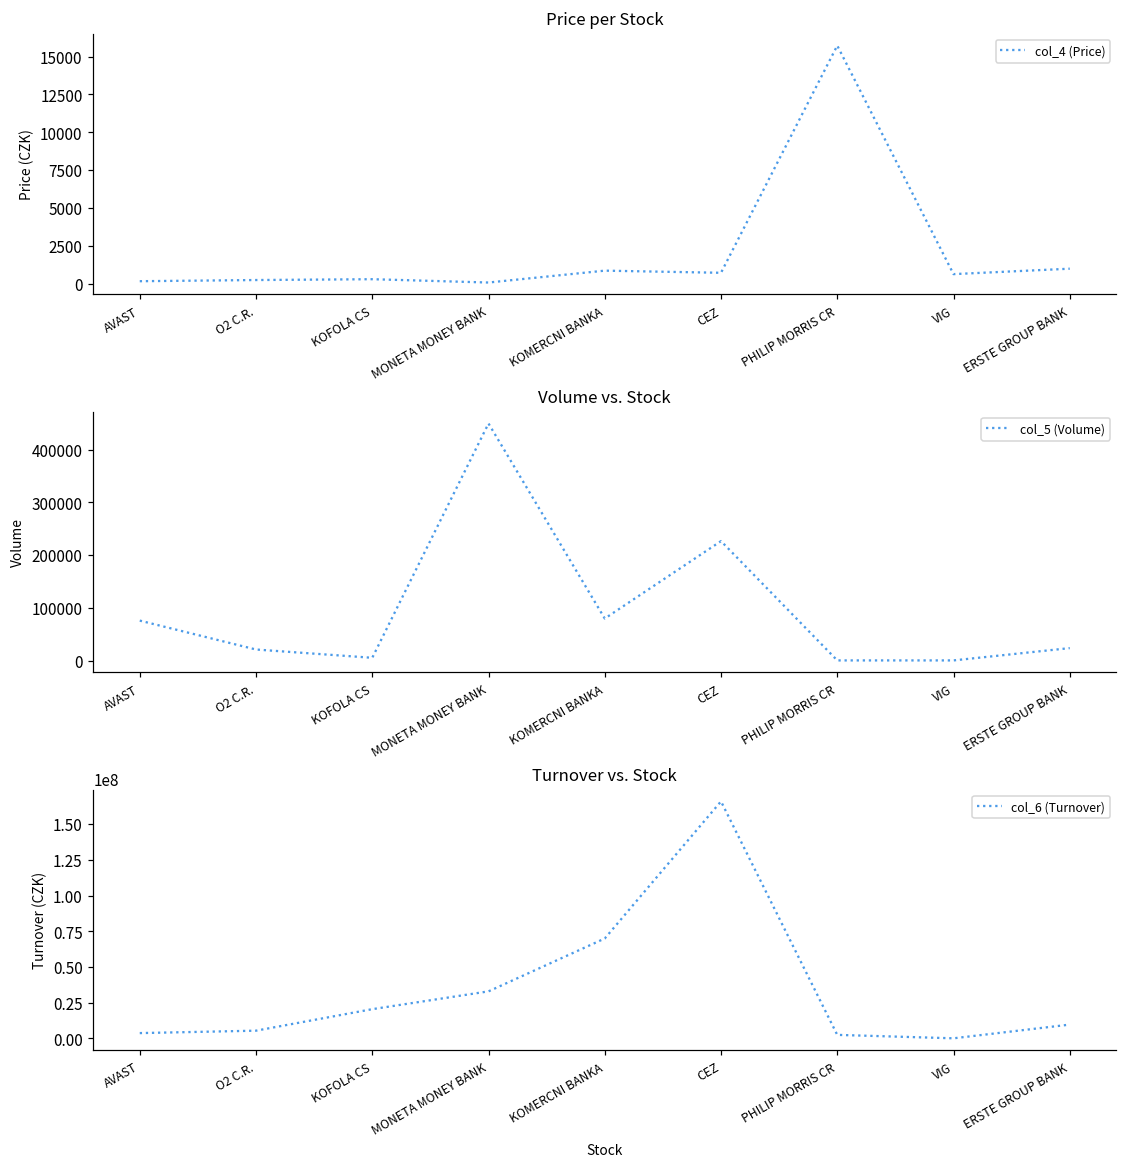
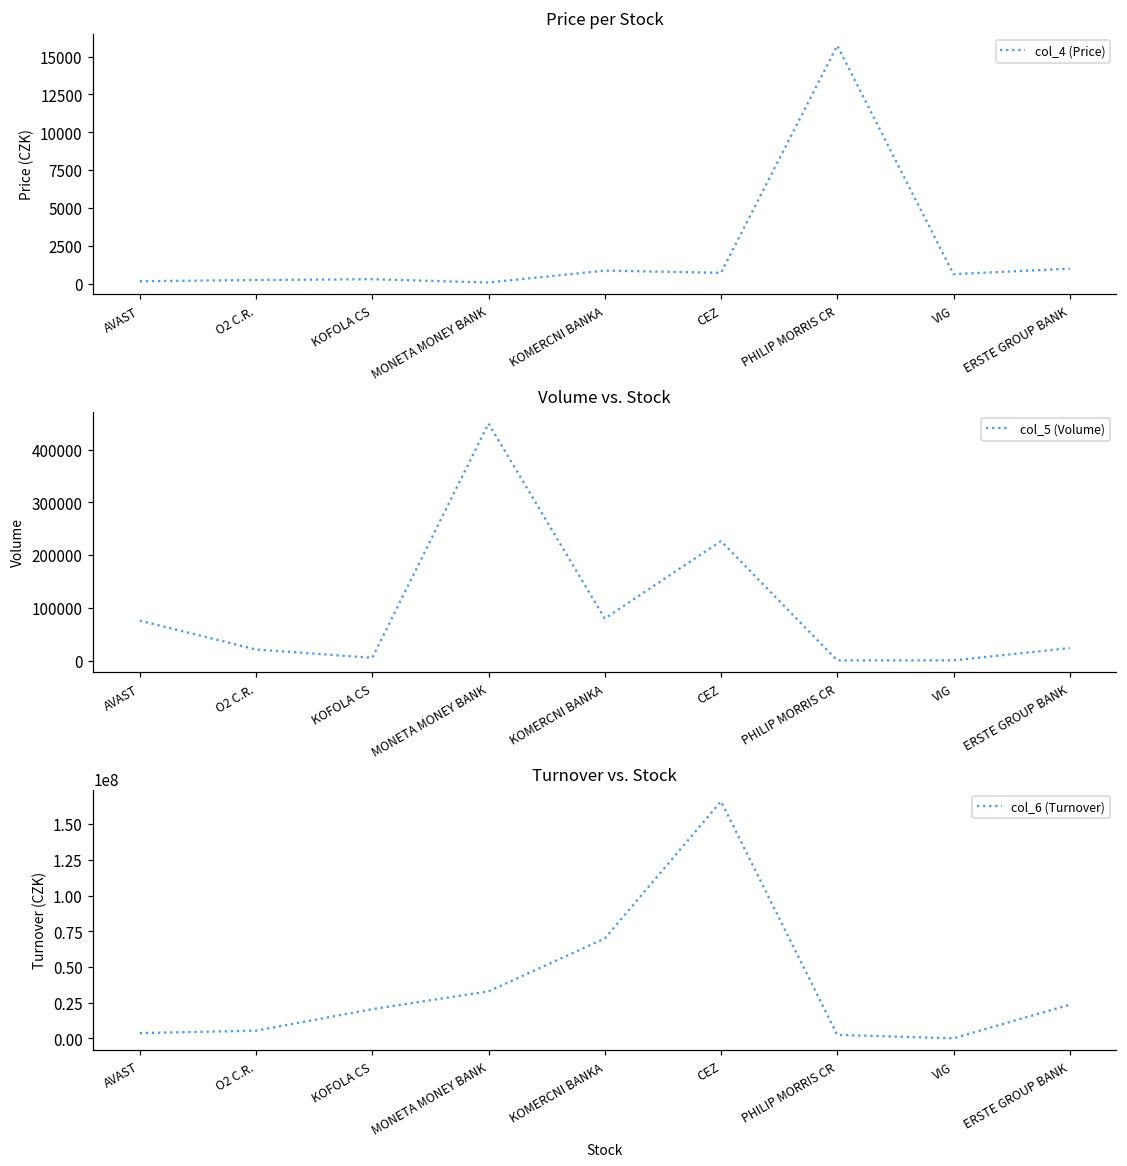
  {
    "Price per Stock": {
      "AVAST": 200,
      "O2 C.R.": 300,
      "KOFOLA CS": 300,
      "MONETA MONEY BANK": 100,
      "KOMERCNI BANKA": 900,
      "CEZ": 700,
      "PHILIP MORRIS CR": 15700,
      "VIG": 600,
      "ERSTE GROUP BANK": 1000
    },
    "Volume vs. Stock": {
      "AVAST": 80000,
      "O2 C.R.": 20000,
      "KOFOLA CS": 10000,
      "MONETA MONEY BANK": 450000,
      "KOMERCNI BANKA": 80000,
      "CEZ": 230000,
      "PHILIP MORRIS CR": 0,
      "VIG": 0,
      "ERSTE GROUP BANK": 20000
    },
    "Turnover vs. Stock": {
      "AVAST": 4000000,
      "O2 C.R.": 5000000,
      "KOFOLA CS": 21000000,
      "MONETA MONEY BANK": 33000000,
      "KOMERCNI BANKA": 70000000,
      "CEZ": 166000000,
      "PHILIP MORRIS CR": 3000000,
      "VIG": 0,
-     "ERSTE GROUP BANK": 10000000
+     "ERSTE GROUP BANK": 24000000
    }
  }
